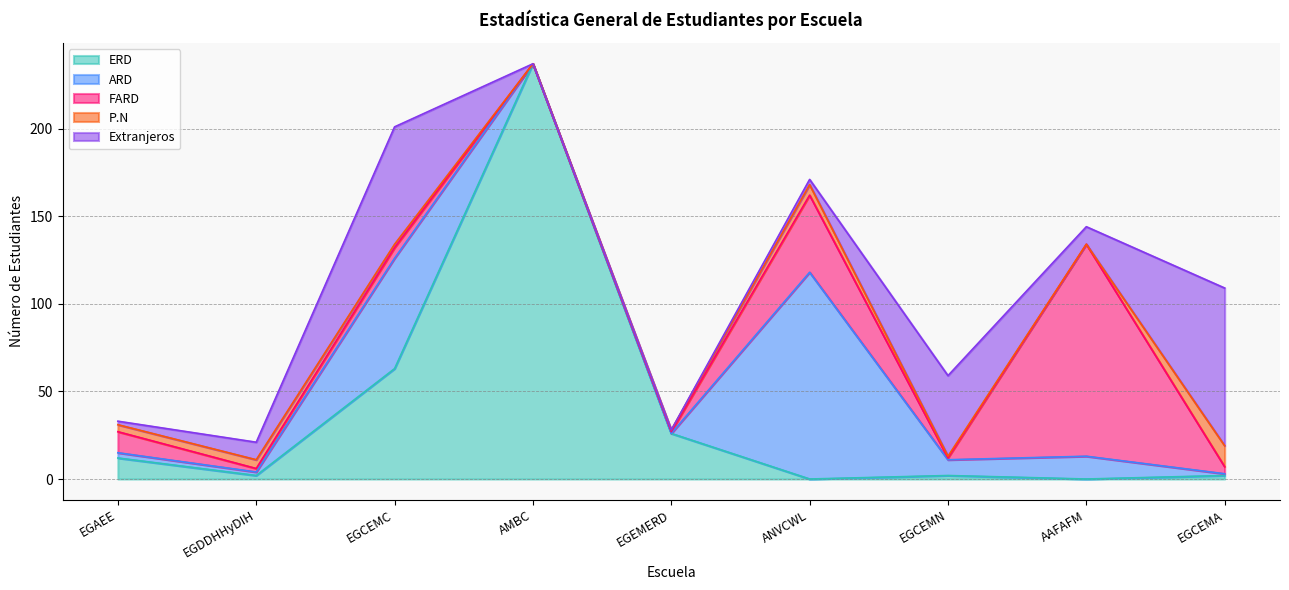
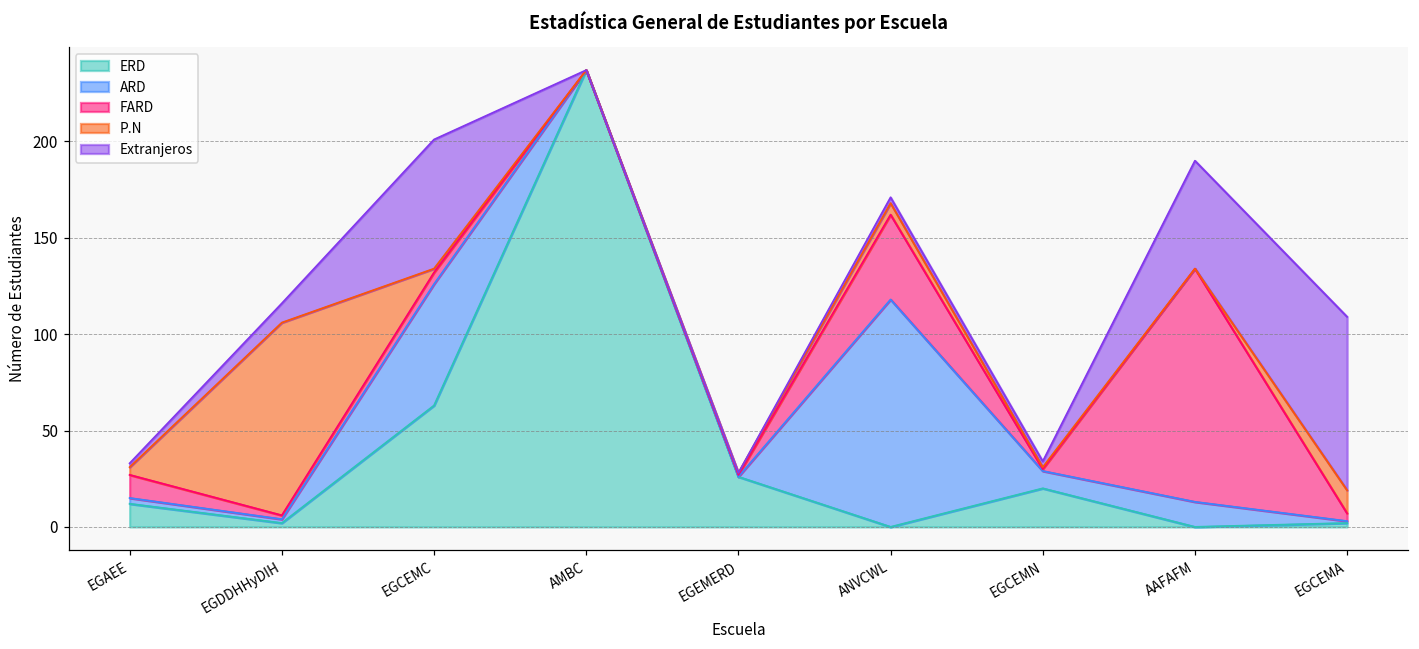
  {
    "ERD": {
      "EGAEE": 12,
      "EGDDHHyDIH": 2,
      "EGCEMC": 63,
      "ANVCWL": 0,
-     "EGCEMN": 2,
+     "EGCEMN": 20,
      "AAFAFM": 0
    },
    "ARD": {
      "EGAEE": 3,
      "EGDDHHyDIH": 2,
      "EGCEMC": 63,
      "ANVCWL": 118,
      "AAFAFM": 13
    },
    "FARD": {
      "EGAEE": 12,
      "EGDDHHyDIH": 2,
      "EGCEMC": 6,
      "ANVCWL": 44,
      "EGCEMA": 4
    },
    "P.N": {
      "EGAEE": 4,
-     "EGDDHHyDIH": 5,
+     "EGDDHHyDIH": 100,
      "EGCEMC": 2,
      "ANVCWL": 6,
      "EGCEMA": 12
    },
    "Extranjeros": {
      "EGAEE": 2,
      "EGDDHHyDIH": 10,
      "EGCEMC": 67,
      "ANVCWL": 3,
-     "EGCEMN": 46,
-     "AAFAFM": 10,
+     "EGCEMN": 3,
+     "AAFAFM": 56,
      "EGCEMA": 90
    }
  }
